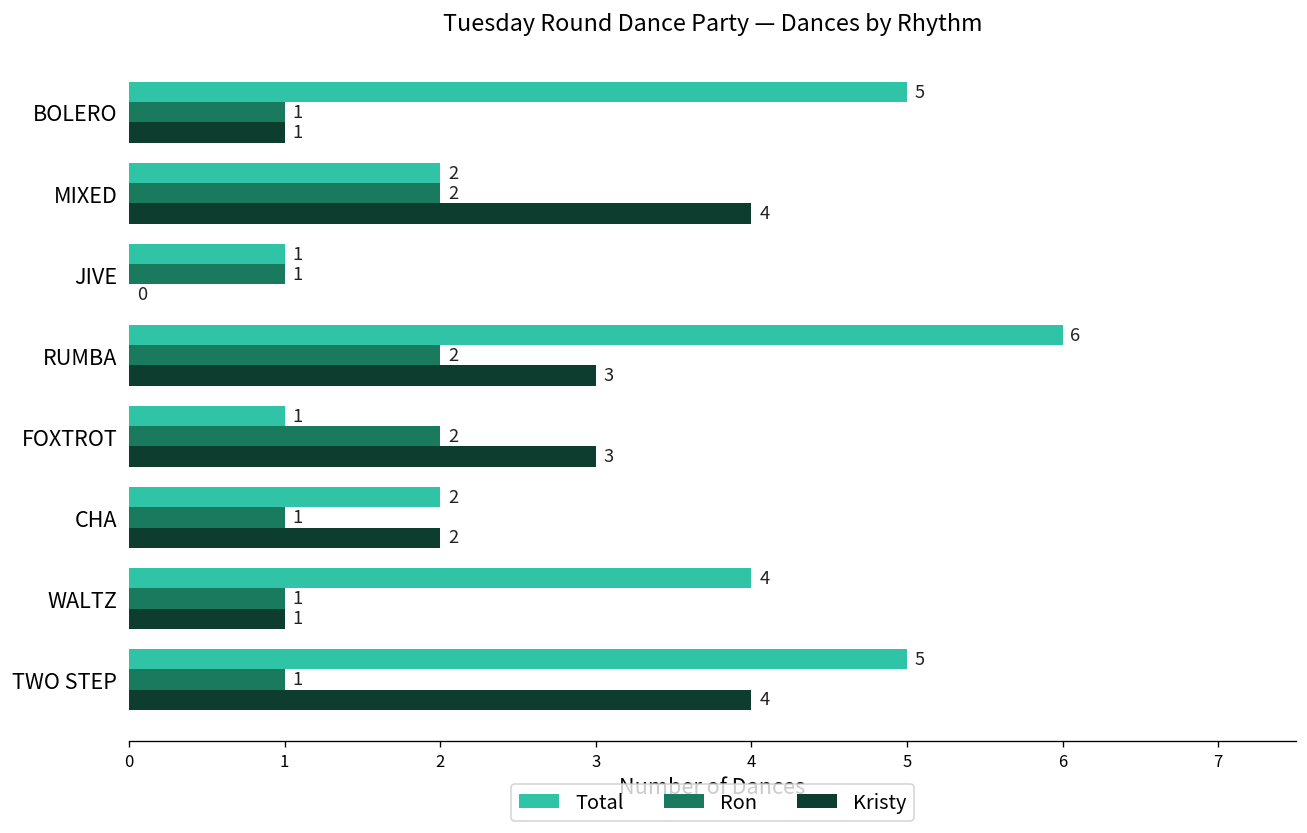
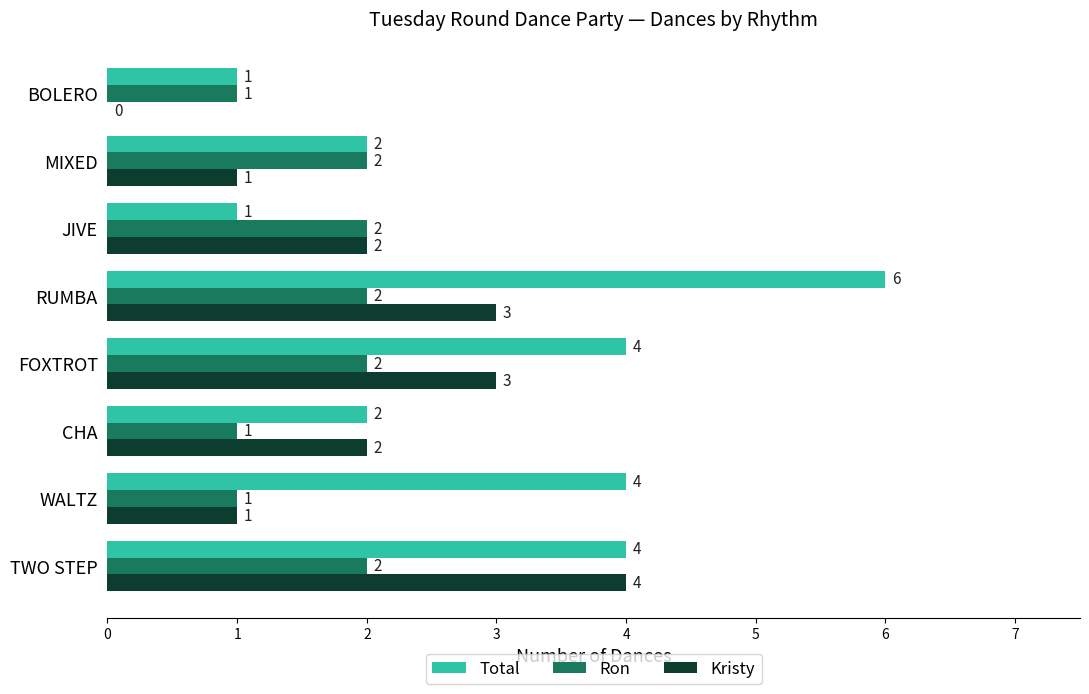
  {
    "Total": {
-     "BOLERO": 5,
+     "BOLERO": 1,
      "MIXED": 2,
      "JIVE": 1,
      "RUMBA": 6,
-     "FOXTROT": 1,
+     "FOXTROT": 4,
      "CHA": 2,
      "WALTZ": 4,
-     "TWO STEP": 5
+     "TWO STEP": 4
    },
    "Ron": {
      "BOLERO": 1,
      "MIXED": 2,
-     "JIVE": 1,
+     "JIVE": 2,
      "RUMBA": 2,
      "FOXTROT": 2,
      "CHA": 1,
      "WALTZ": 1,
-     "TWO STEP": 1
+     "TWO STEP": 2
    },
    "Kristy": {
-     "BOLERO": 1,
-     "MIXED": 4,
-     "JIVE": 0,
+     "BOLERO": 0,
+     "MIXED": 1,
+     "JIVE": 2,
      "RUMBA": 3,
      "FOXTROT": 3,
      "CHA": 2,
      "WALTZ": 1,
      "TWO STEP": 4
    }
  }
